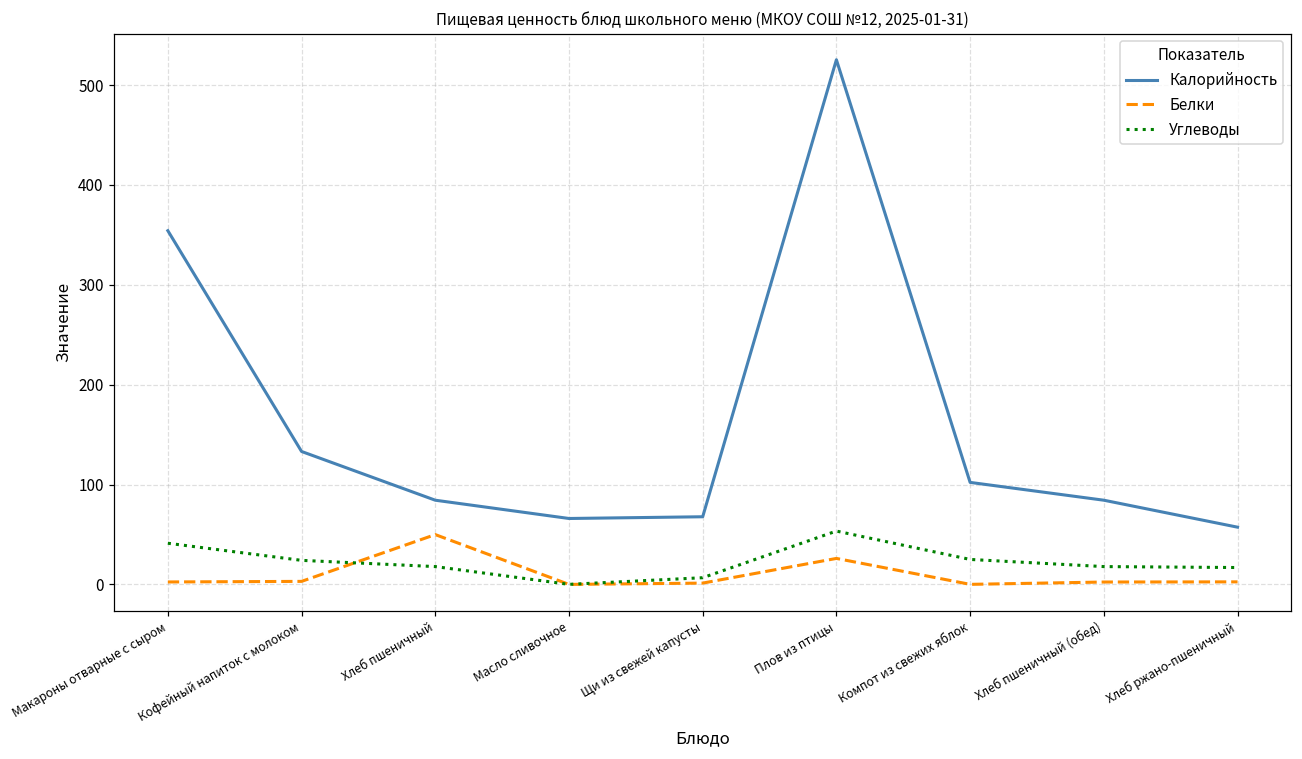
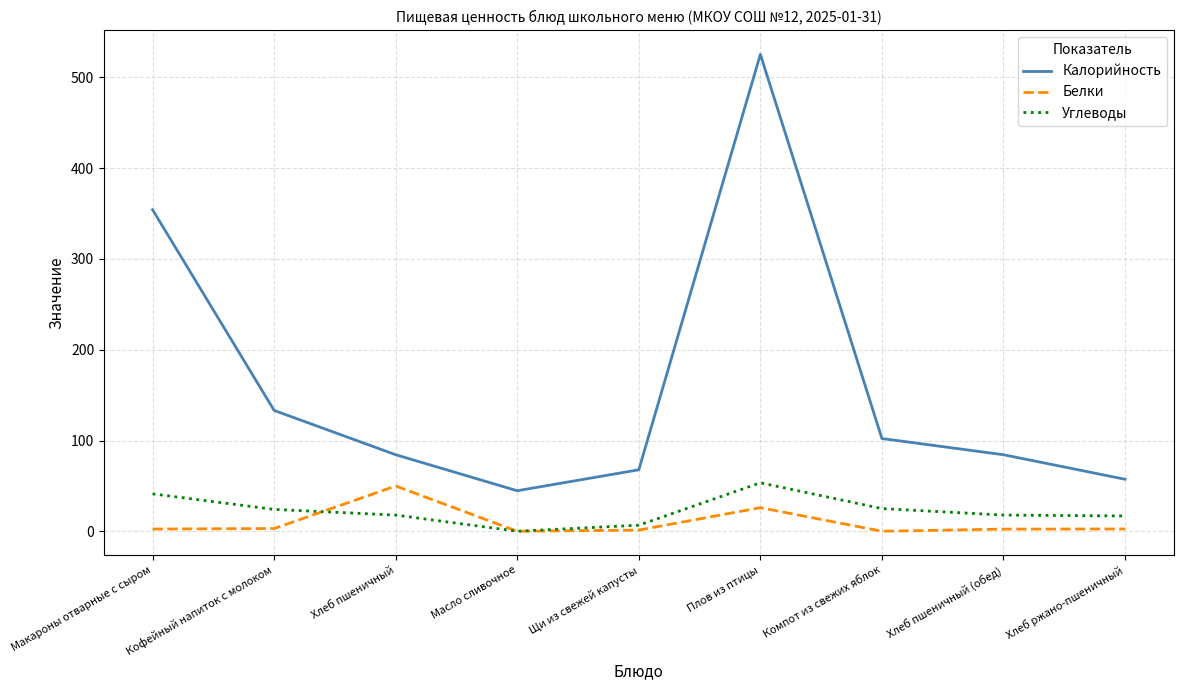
  {
    "Калорийность": {
      "Макароны отварные с сыром": 350,
      "Кофейный напиток с молоком": 130,
      "Хлеб пшеничный": 80,
-     "Масло сливочное": 70,
+     "Масло сливочное": 40,
      "Щи из свежей капусты": 70,
      "Плов из птицы": 530,
      "Компот из свежих яблок": 100,
      "Хлеб пшеничный (обед)": 80,
      "Хлеб ржано-пшеничный": 60
    },
    "Белки": {
      "Макароны отварные с сыром": 0,
      "Кофейный напиток с молоком": 0,
      "Хлеб пшеничный": 50,
      "Щи из свежей капусты": 0,
      "Плов из птицы": 30,
      "Компот из свежих яблок": 0,
      "Хлеб пшеничный (обед)": 0,
      "Хлеб ржано-пшеничный": 0
    },
    "Углеводы": {
      "Макароны отварные с сыром": 40,
      "Кофейный напиток с молоком": 20,
      "Хлеб пшеничный": 20,
      "Щи из свежей капусты": 10,
      "Плов из птицы": 50,
      "Компот из свежих яблок": 30,
      "Хлеб пшеничный (обед)": 20,
      "Хлеб ржано-пшеничный": 20
    }
  }
